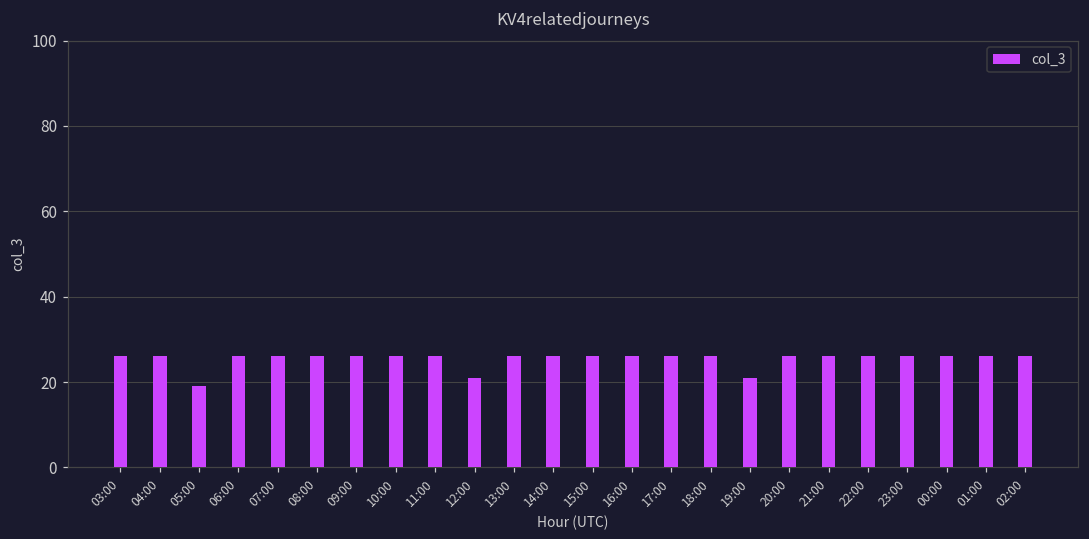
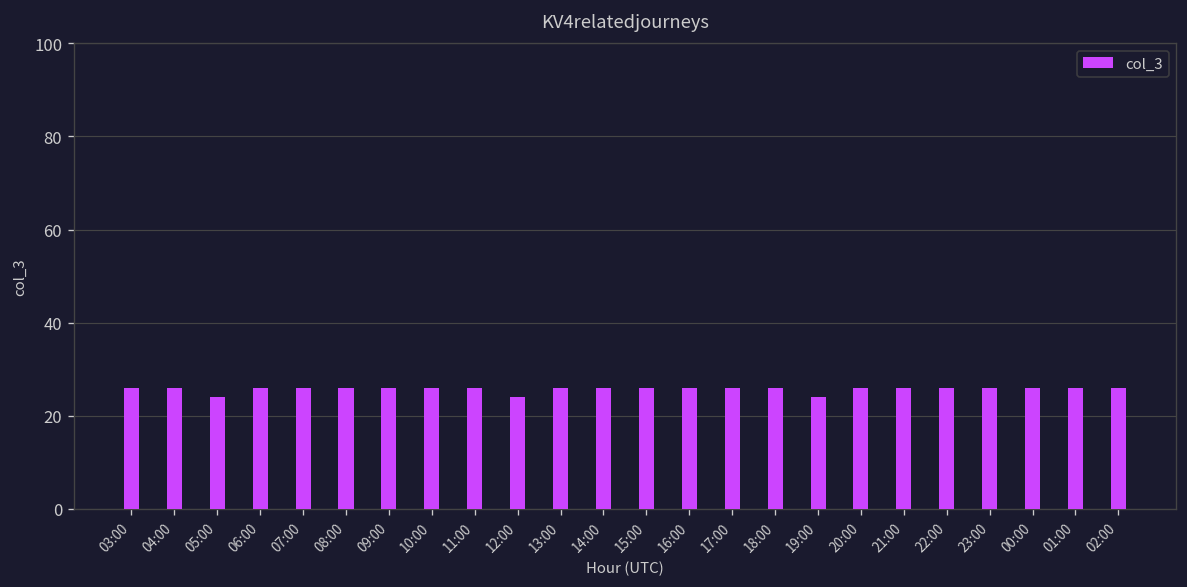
  {
    "03:00": 26,
    "04:00": 26,
-   "05:00": 19,
+   "05:00": 24,
    "06:00": 26,
    "07:00": 26,
    "08:00": 26,
    "09:00": 26,
    "10:00": 26,
    "11:00": 26,
-   "12:00": 21,
+   "12:00": 24,
    "13:00": 26,
    "14:00": 26,
    "15:00": 26,
    "16:00": 26,
    "17:00": 26,
    "18:00": 26,
-   "19:00": 21,
+   "19:00": 24,
    "20:00": 26,
    "21:00": 26,
    "22:00": 26,
    "23:00": 26,
    "00:00": 26,
    "01:00": 26,
    "02:00": 26
  }
